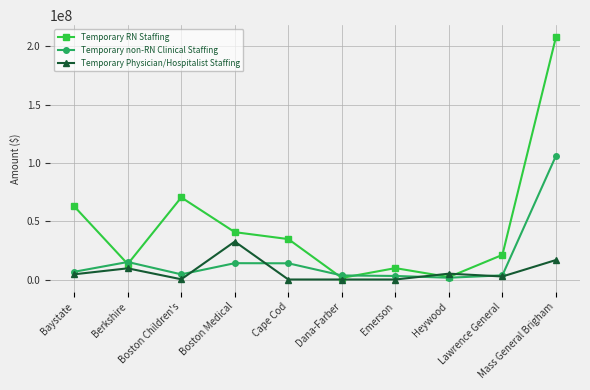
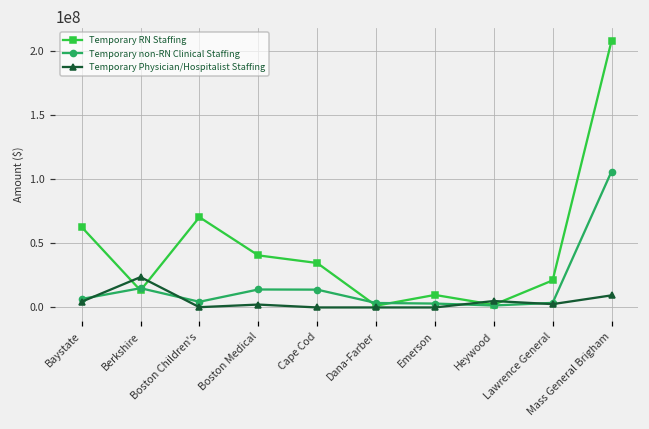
  {
    "Temporary Physician/Hospitalist Staffing": {
-     "Berkshire": 10000000,
+     "Berkshire": 24000000,
      "Boston Children's": 0,
-     "Boston Medical": 33000000,
+     "Boston Medical": 2000000,
      "Cape Cod": 0,
      "Emerson": 0,
      "Heywood": 5000000,
-     "Mass General Brigham": 17000000
+     "Mass General Brigham": 9000000
    }
  }
